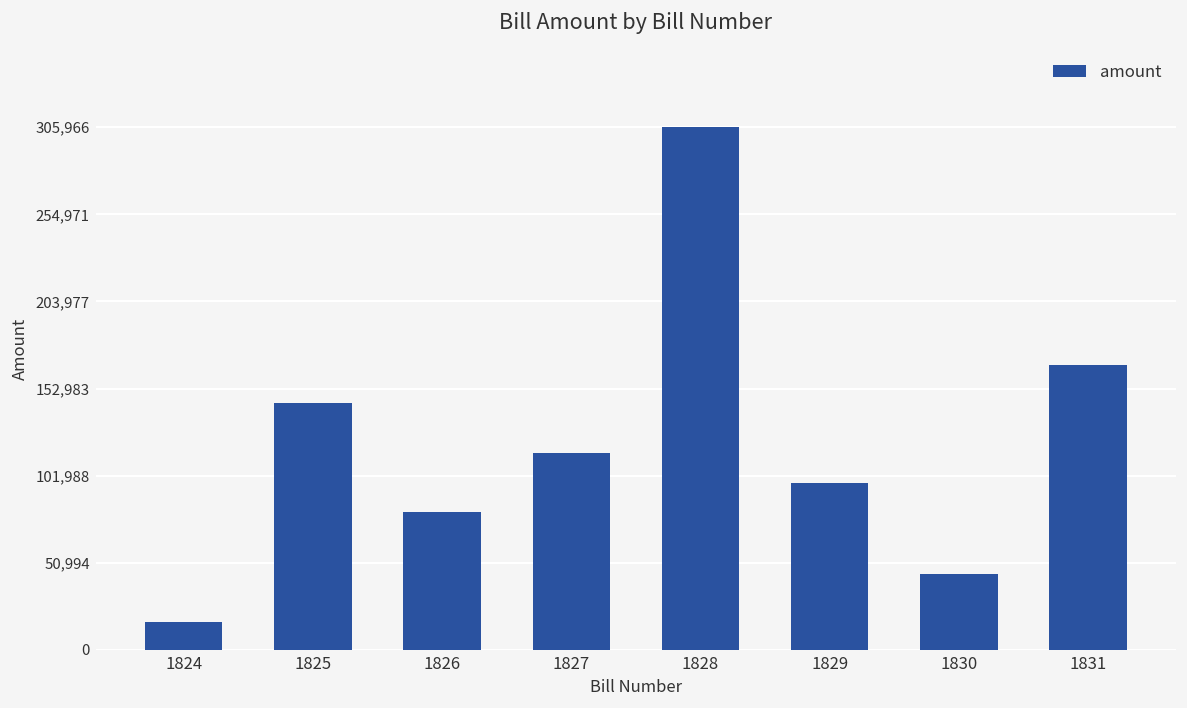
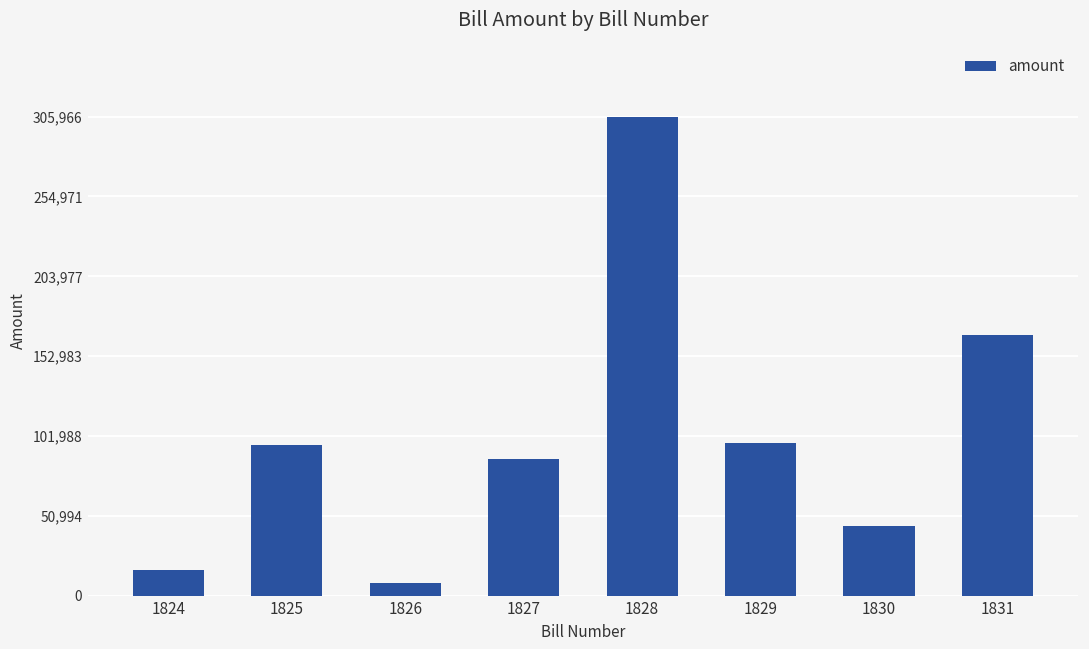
  {
    "1824": "16,000",
-   "1825": "145,000",
-   "1826": "80,000",
-   "1827": "115,000",
+   "1825": "96,000",
+   "1826": "8,000",
+   "1827": "87,000",
    "1828": "306,000",
    "1829": "97,000",
    "1830": "44,000",
    "1831": "167,000"
  }
